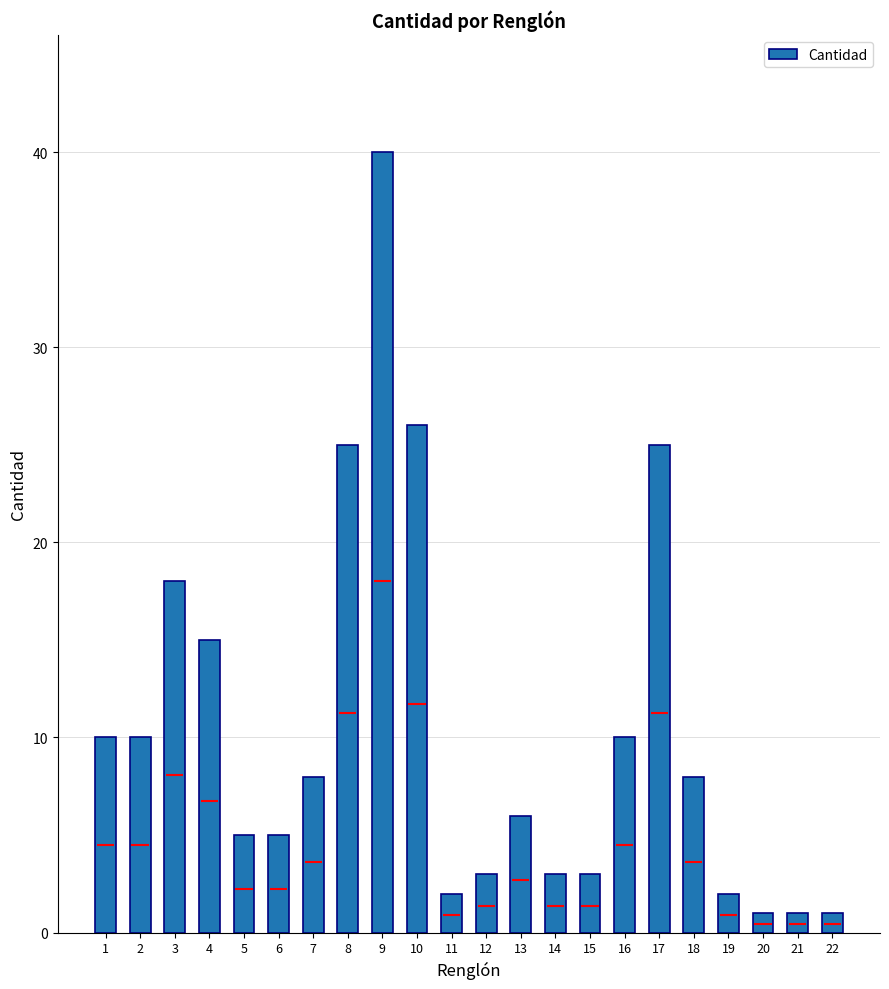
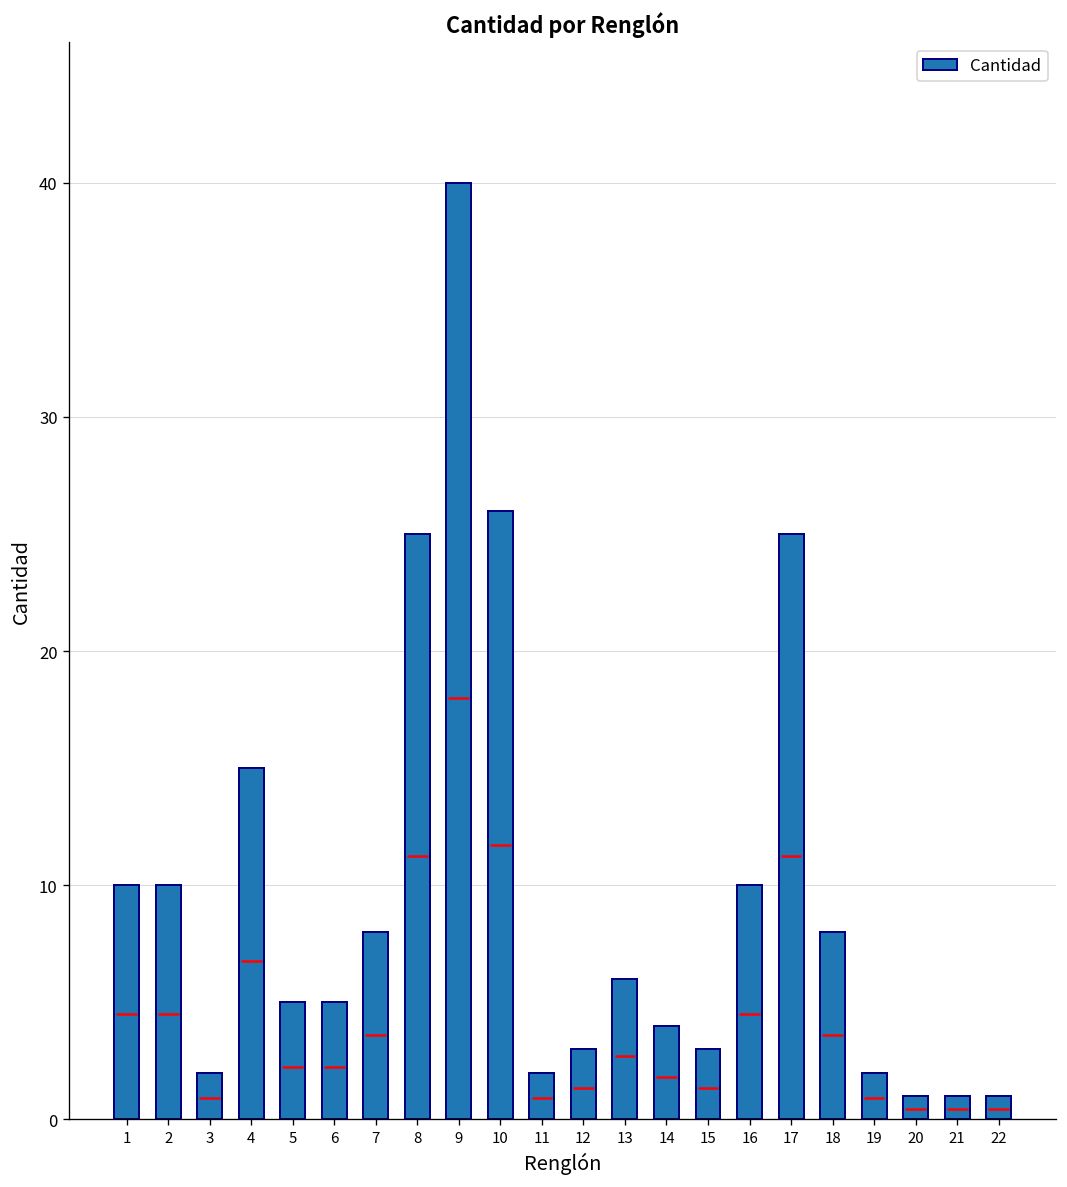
  {
    "1": 10,
    "2": 10,
-   "3": 18,
+   "3": 2,
    "4": 15,
    "5": 5,
    "6": 5,
    "7": 8,
    "8": 25,
    "9": 40,
    "10": 26,
    "11": 2,
    "12": 3,
    "13": 6,
-   "14": 3,
+   "14": 4,
    "15": 3,
    "16": 10,
    "17": 25,
    "18": 8,
    "19": 2,
    "20": 1,
    "21": 1,
    "22": 1
  }
